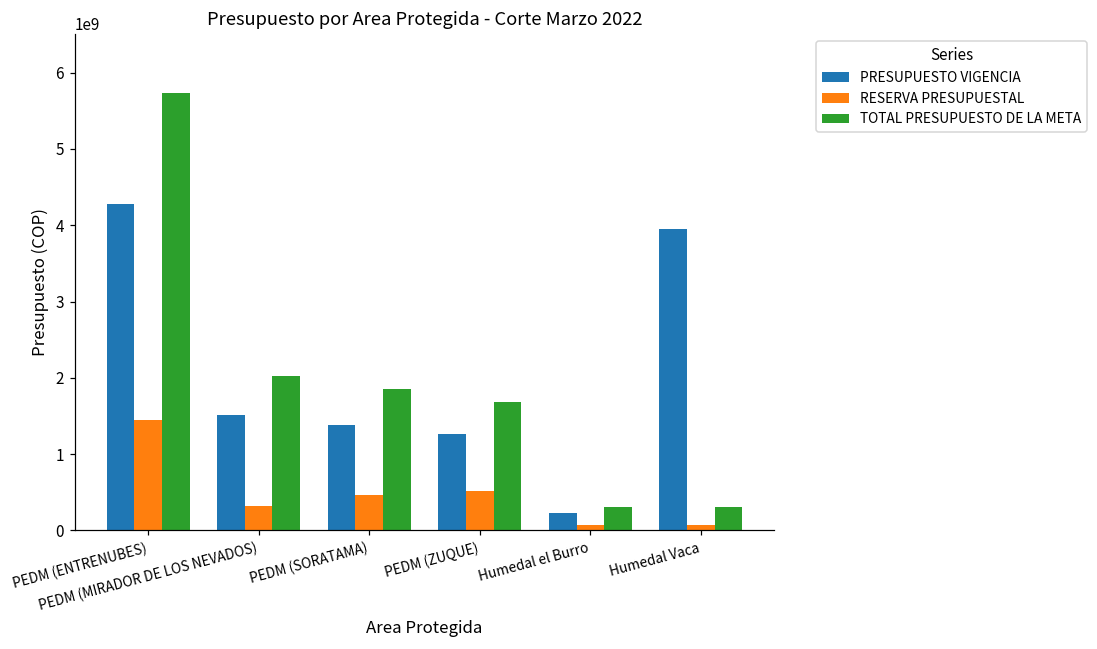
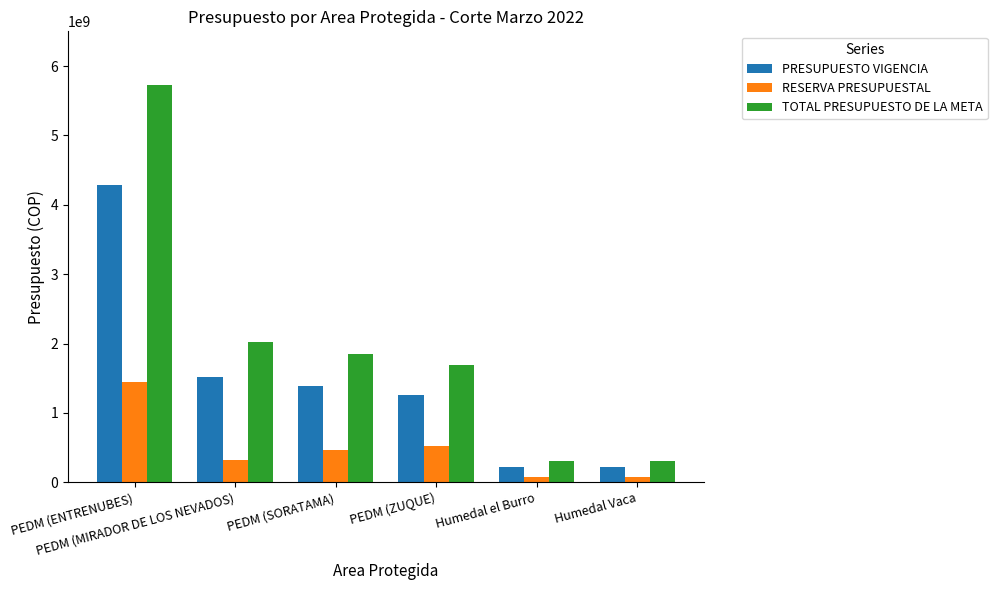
  {
    "PRESUPUESTO VIGENCIA": {
      "PEDM (ENTRENUBES)": 4300000000,
      "PEDM (MIRADOR DE LOS NEVADOS)": 1500000000,
      "PEDM (SORATAMA)": 1400000000,
      "PEDM (ZUQUE)": 1300000000,
      "Humedal el Burro": 200000000,
-     "Humedal Vaca": 3900000000
+     "Humedal Vaca": 200000000
    },
    "RESERVA PRESUPUESTAL": {
      "PEDM (ENTRENUBES)": 1500000000,
      "PEDM (MIRADOR DE LOS NEVADOS)": 300000000,
      "PEDM (SORATAMA)": 500000000,
      "PEDM (ZUQUE)": 500000000,
      "Humedal el Burro": 100000000,
      "Humedal Vaca": 100000000
    },
    "TOTAL PRESUPUESTO DE LA META": {
      "PEDM (ENTRENUBES)": 5700000000,
      "PEDM (MIRADOR DE LOS NEVADOS)": 2000000000,
      "PEDM (SORATAMA)": 1900000000,
      "PEDM (ZUQUE)": 1700000000,
      "Humedal el Burro": 300000000,
      "Humedal Vaca": 300000000
    }
  }
